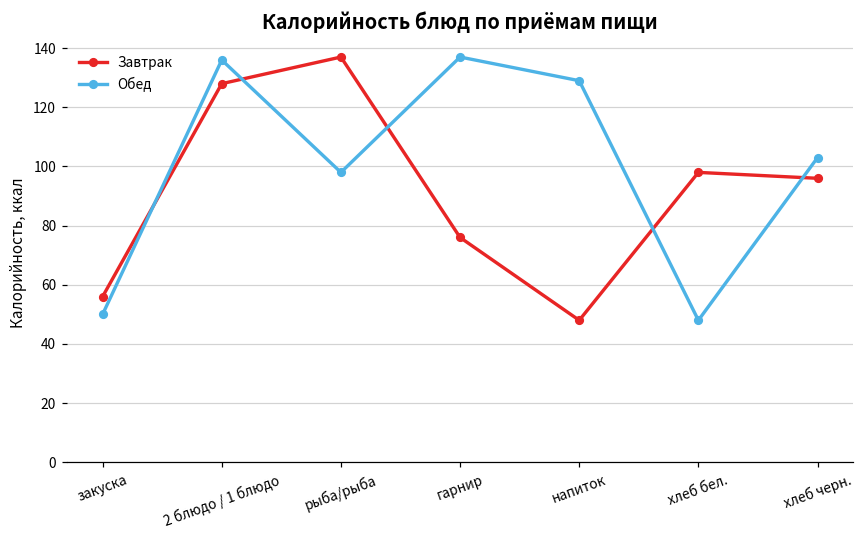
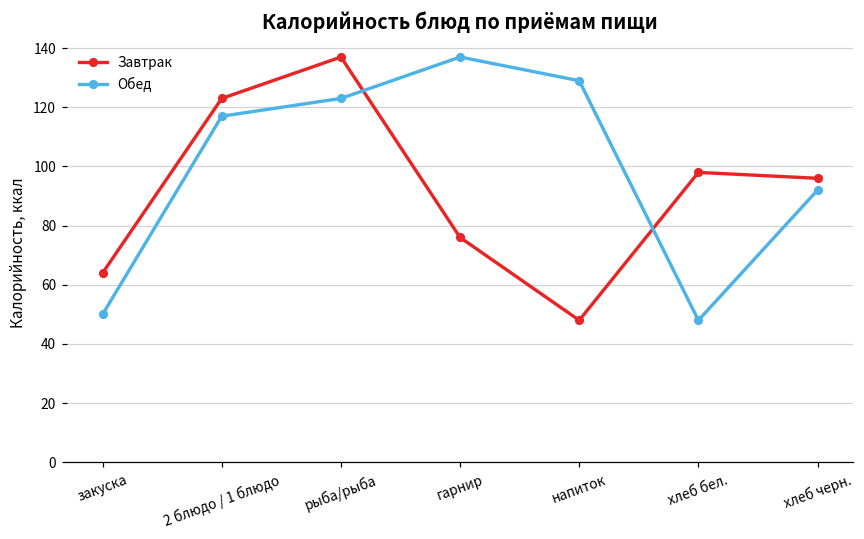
  {
    "Завтрак": {
-     "закуска": 56,
-     "2 блюдо / 1 блюдо": 128,
+     "закуска": 64,
+     "2 блюдо / 1 блюдо": 123,
      "рыба/рыба": 137,
      "гарнир": 76,
      "напиток": 48,
      "хлеб бел.": 98,
      "хлеб черн.": 96
    },
    "Обед": {
      "закуска": 50,
-     "2 блюдо / 1 блюдо": 136,
-     "рыба/рыба": 98,
+     "2 блюдо / 1 блюдо": 117,
+     "рыба/рыба": 123,
      "гарнир": 137,
      "напиток": 129,
      "хлеб бел.": 48,
-     "хлеб черн.": 103
+     "хлеб черн.": 92
    }
  }
